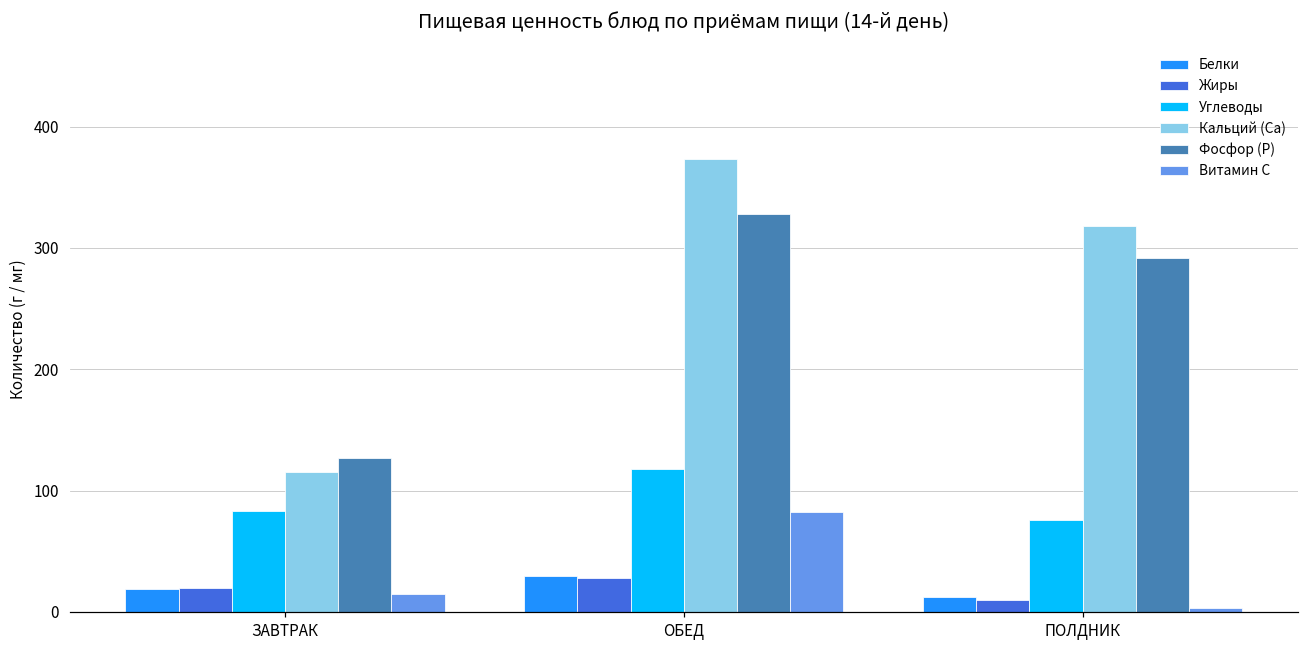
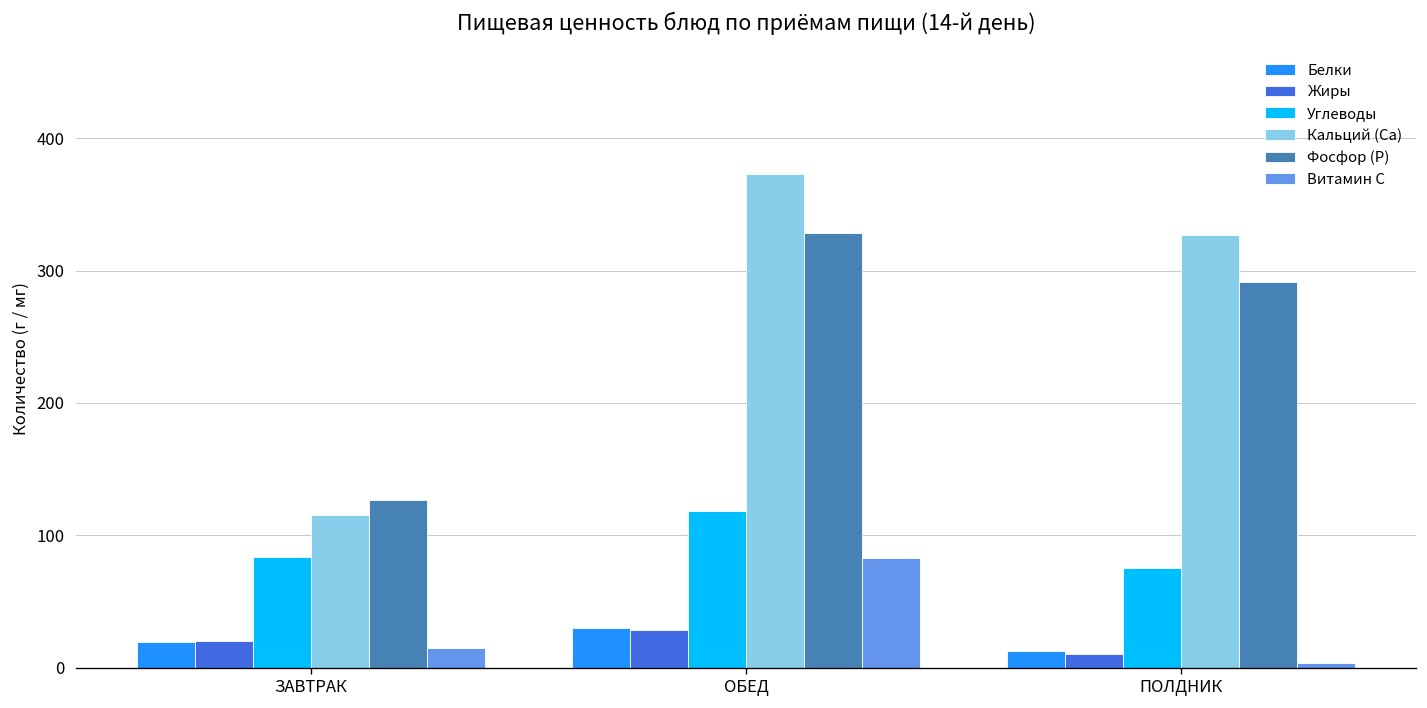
  {
    "Кальций (Са)": {
      "ЗАВТРАК": 115,
      "ОБЕД": 373,
-     "ПОЛДНИК": 318
+     "ПОЛДНИК": 327
    }
  }
